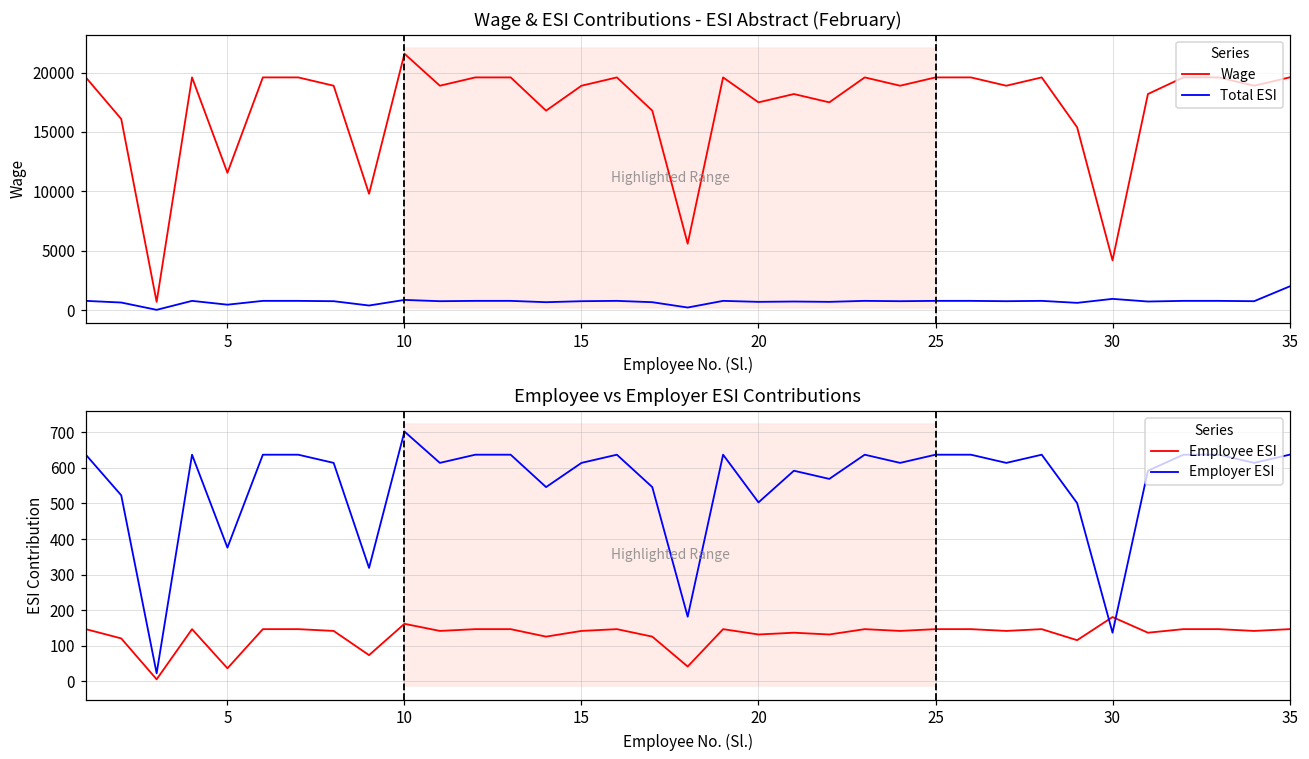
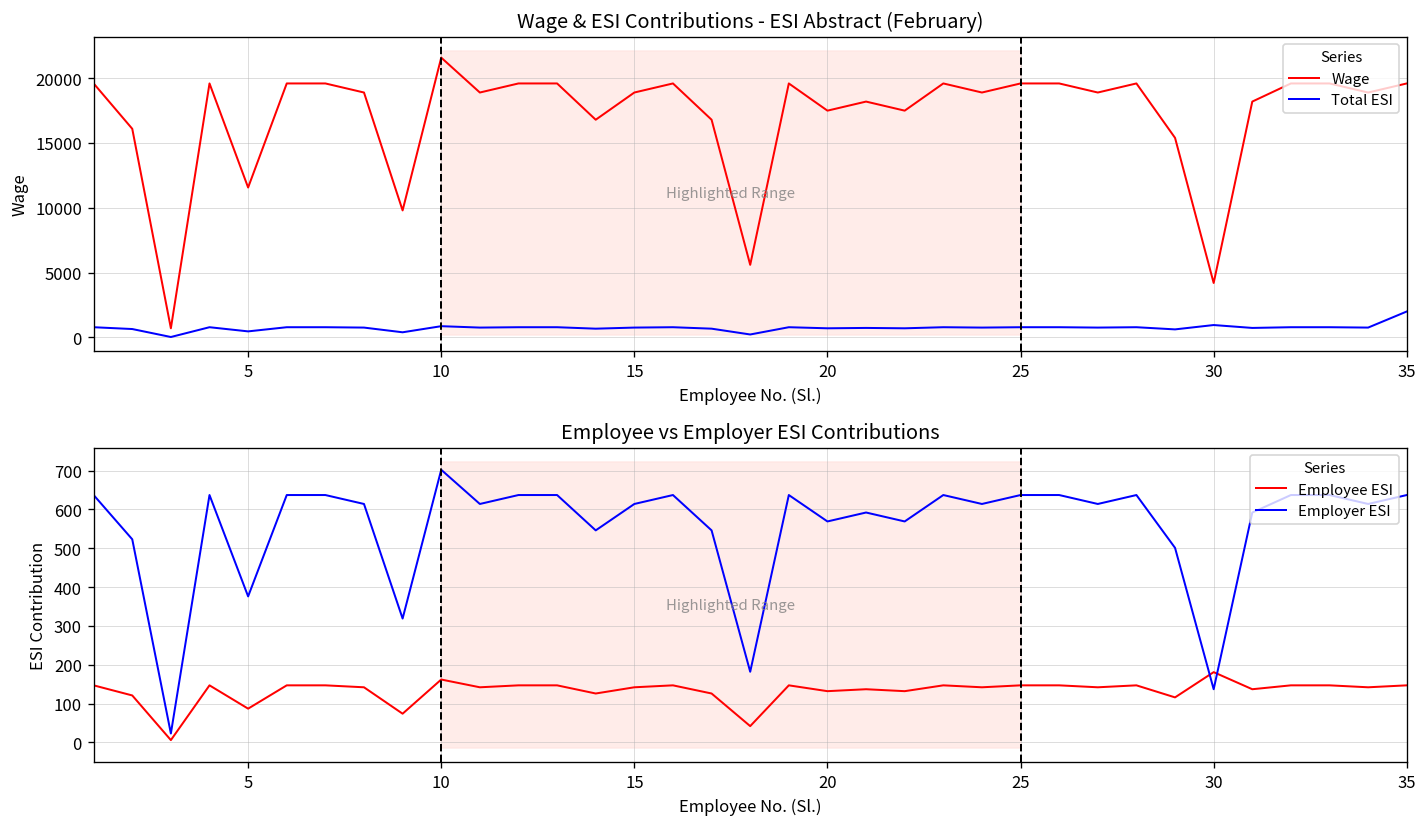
  {
    "Wage & ESI Contributions - ESI Abstract (February)": {
      "Wage": {
        "5": 11600,
        "10": 21600,
        "15": 18900,
        "20": 17500,
        "25": 19600,
        "30": 4200,
        "35": 19600
      },
      "Total ESI": {
        "5": 500,
        "10": 900,
        "15": 800,
        "20": 700,
        "25": 800,
        "30": 1000,
        "35": 2000
      }
    },
    "Employee vs Employer ESI Contributions": {
      "Employee ESI": {
-       "5": 40,
+       "5": 90,
        "10": 160,
        "15": 140,
        "20": 130,
        "25": 150,
        "30": 180,
        "35": 150
      },
      "Employer ESI": {
        "5": 380,
        "10": 700,
        "15": 610,
-       "20": 500,
+       "20": 570,
        "25": 640,
        "30": 140,
        "35": 640
      }
    }
  }
